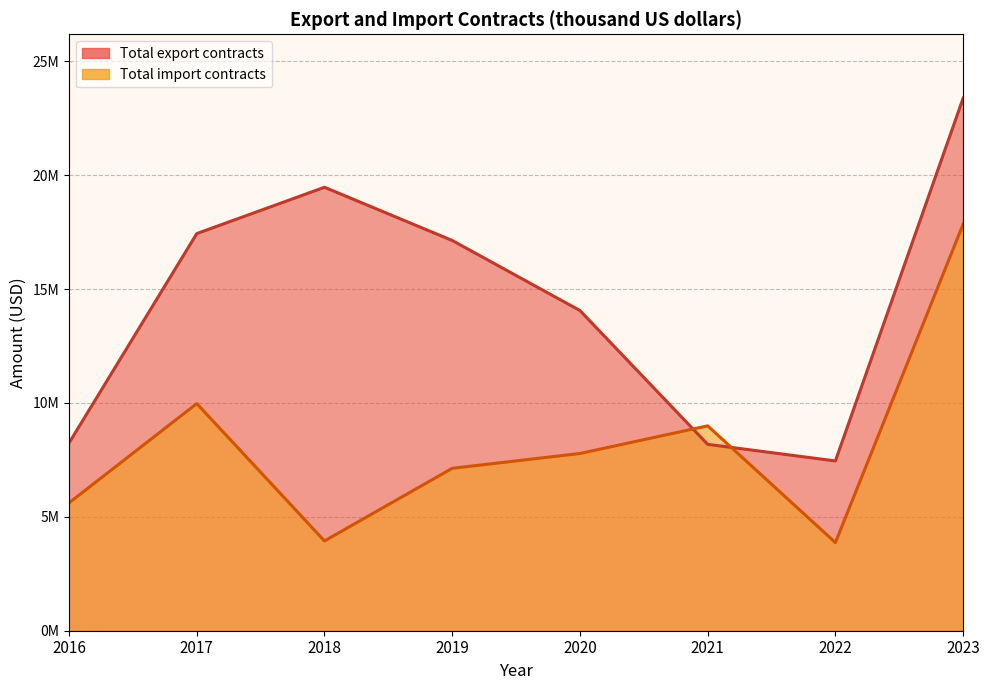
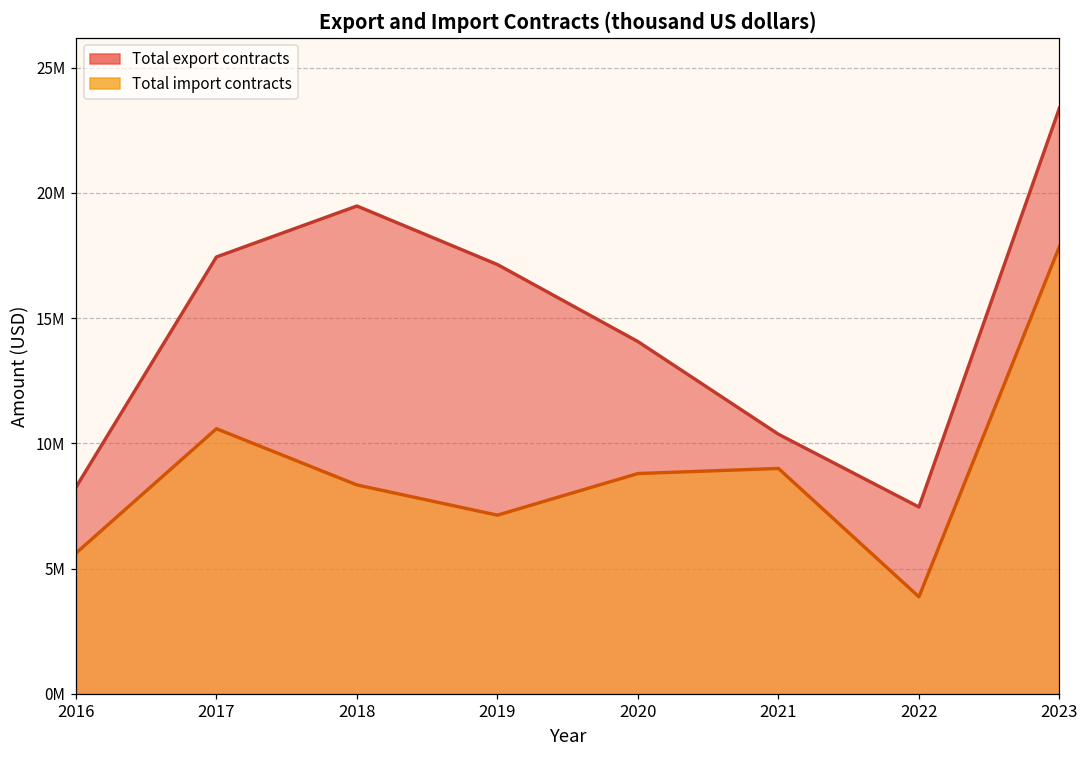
  {
    "Total export contracts": {
      "2016": 8200000,
      "2017": 17400000,
      "2018": 19500000,
      "2019": 17100000,
      "2020": 14100000,
-     "2021": 8200000,
+     "2021": 10400000,
      "2022": 7500000,
      "2023": 23400000
    },
    "Total import contracts": {
      "2016": 5600000,
-     "2017": 10000000,
-     "2018": 3900000,
+     "2017": 10600000,
+     "2018": 8300000,
      "2019": 7100000,
-     "2020": 7800000,
+     "2020": 8800000,
      "2021": 9000000,
      "2022": 3900000,
      "2023": 17900000
    }
  }
